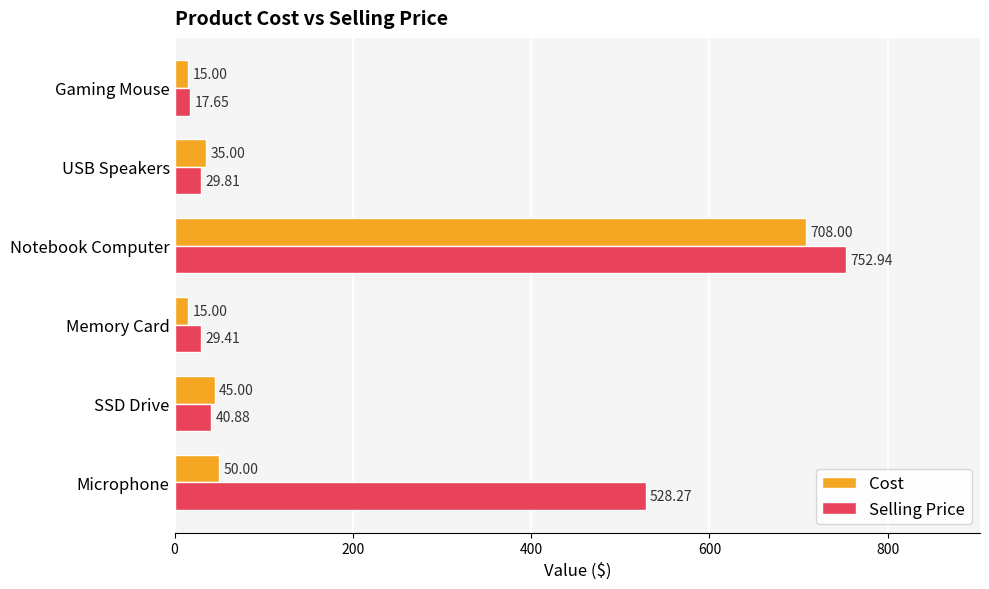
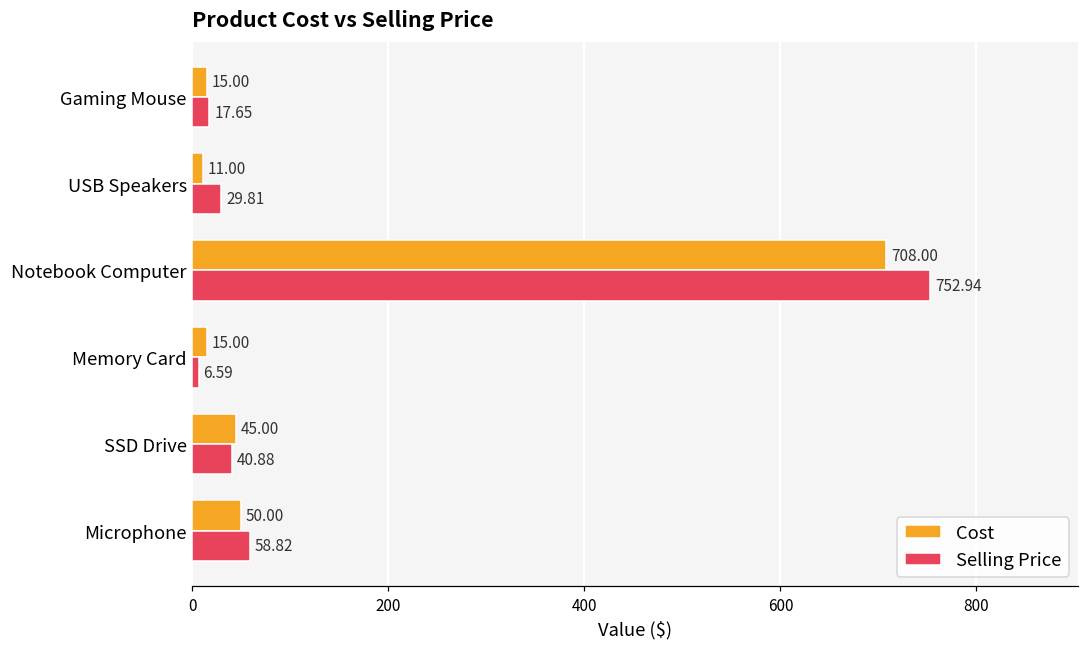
  {
    "Cost": {
      "Gaming Mouse": 15.00,
-     "USB Speakers": 35.00,
+     "USB Speakers": 11.00,
      "Notebook Computer": 708.00,
      "Memory Card": 15.00,
      "SSD Drive": 45.00,
      "Microphone": 50.00
    },
    "Selling Price": {
      "Gaming Mouse": 17.65,
      "USB Speakers": 29.81,
      "Notebook Computer": 752.94,
-     "Memory Card": 29.41,
+     "Memory Card": 6.59,
      "SSD Drive": 40.88,
-     "Microphone": 528.27
+     "Microphone": 58.82
    }
  }
